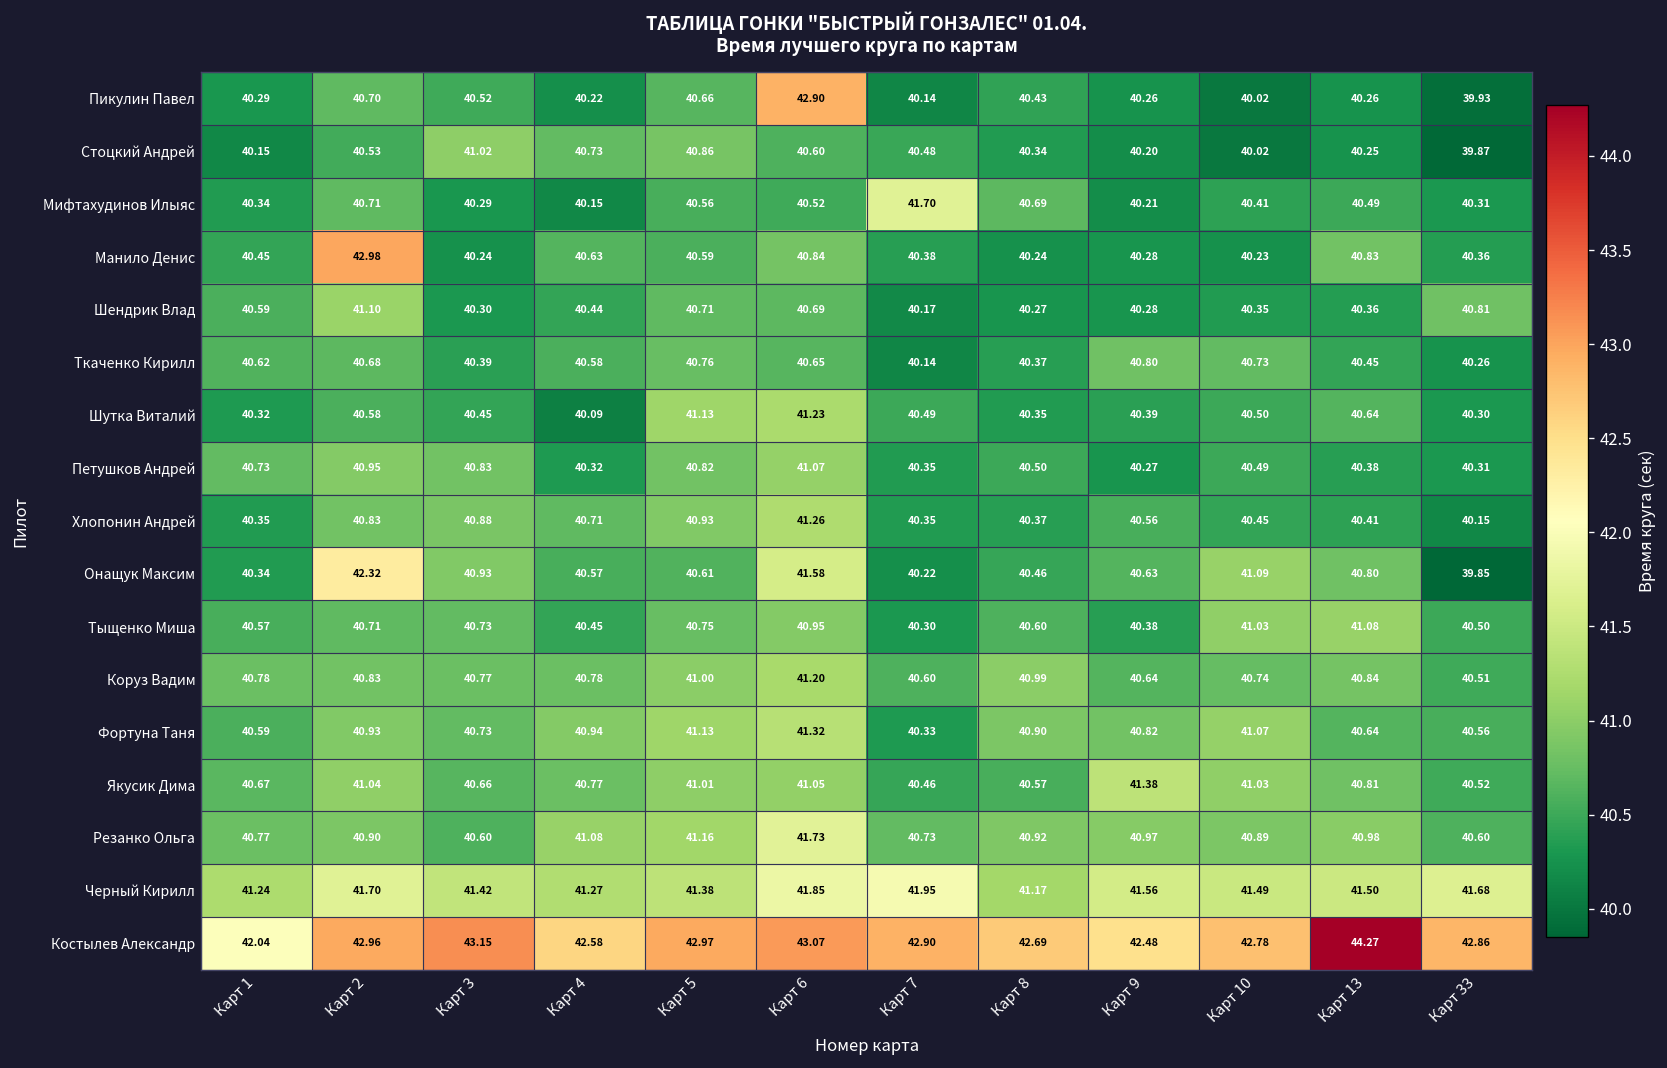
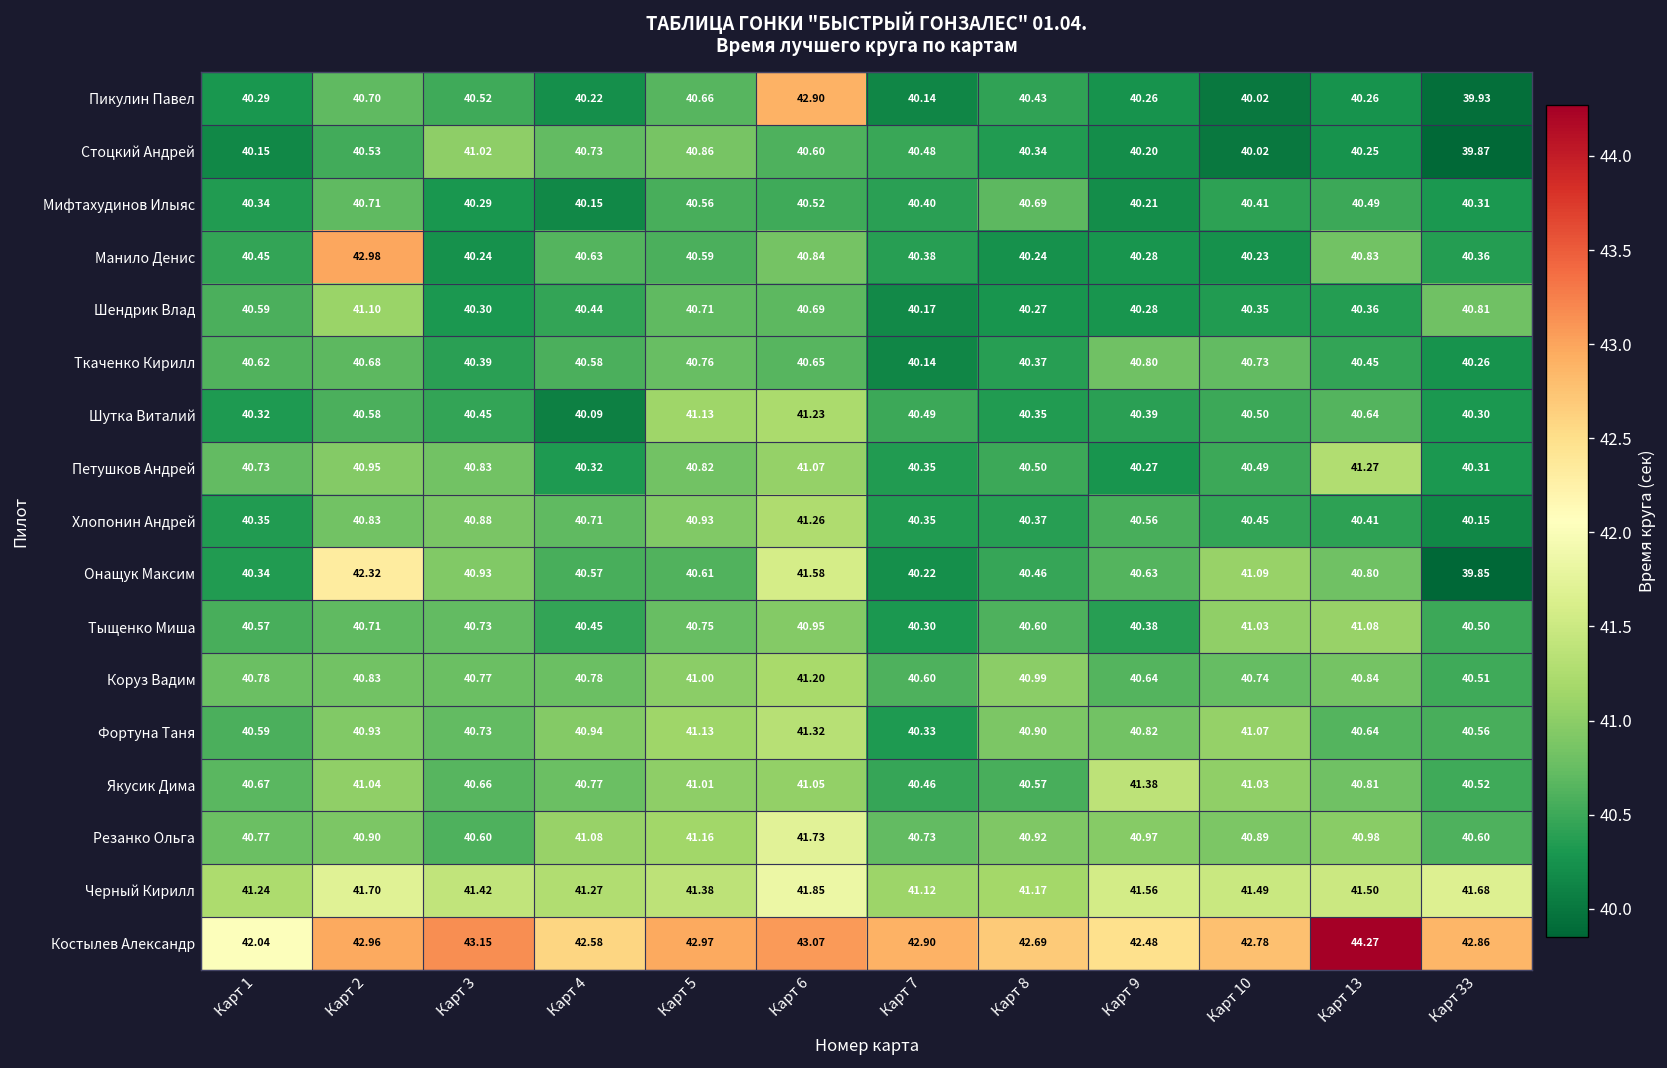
  {
    "Мифтахудинов Илыяс": {
      "Карт 1": 40.34,
      "Карт 2": 40.71,
      "Карт 3": 40.29,
      "Карт 4": 40.15,
      "Карт 5": 40.56,
      "Карт 6": 40.52,
-     "Карт 7": 41.70,
+     "Карт 7": 40.40,
      "Карт 8": 40.69,
      "Карт 9": 40.21,
      "Карт 10": 40.41,
      "Карт 13": 40.49,
      "Карт 33": 40.31
    },
    "Петушков Андрей": {
      "Карт 1": 40.73,
      "Карт 2": 40.95,
      "Карт 3": 40.83,
      "Карт 4": 40.32,
      "Карт 5": 40.82,
      "Карт 6": 41.07,
      "Карт 7": 40.35,
      "Карт 8": 40.50,
      "Карт 9": 40.27,
      "Карт 10": 40.49,
-     "Карт 13": 40.38,
+     "Карт 13": 41.27,
      "Карт 33": 40.31
    },
    "Черный Кирилл": {
      "Карт 1": 41.24,
      "Карт 2": 41.70,
      "Карт 3": 41.42,
      "Карт 4": 41.27,
      "Карт 5": 41.38,
      "Карт 6": 41.85,
-     "Карт 7": 41.95,
+     "Карт 7": 41.12,
      "Карт 8": 41.17,
      "Карт 9": 41.56,
      "Карт 10": 41.49,
      "Карт 13": 41.50,
      "Карт 33": 41.68
    }
  }
